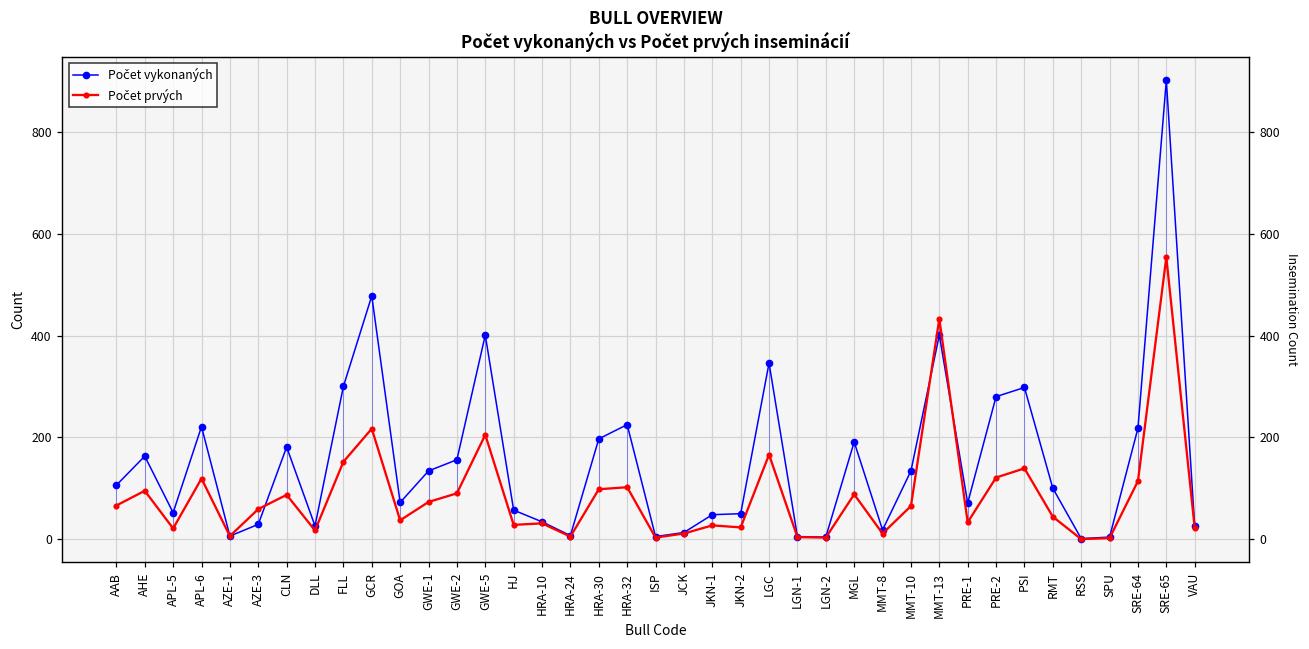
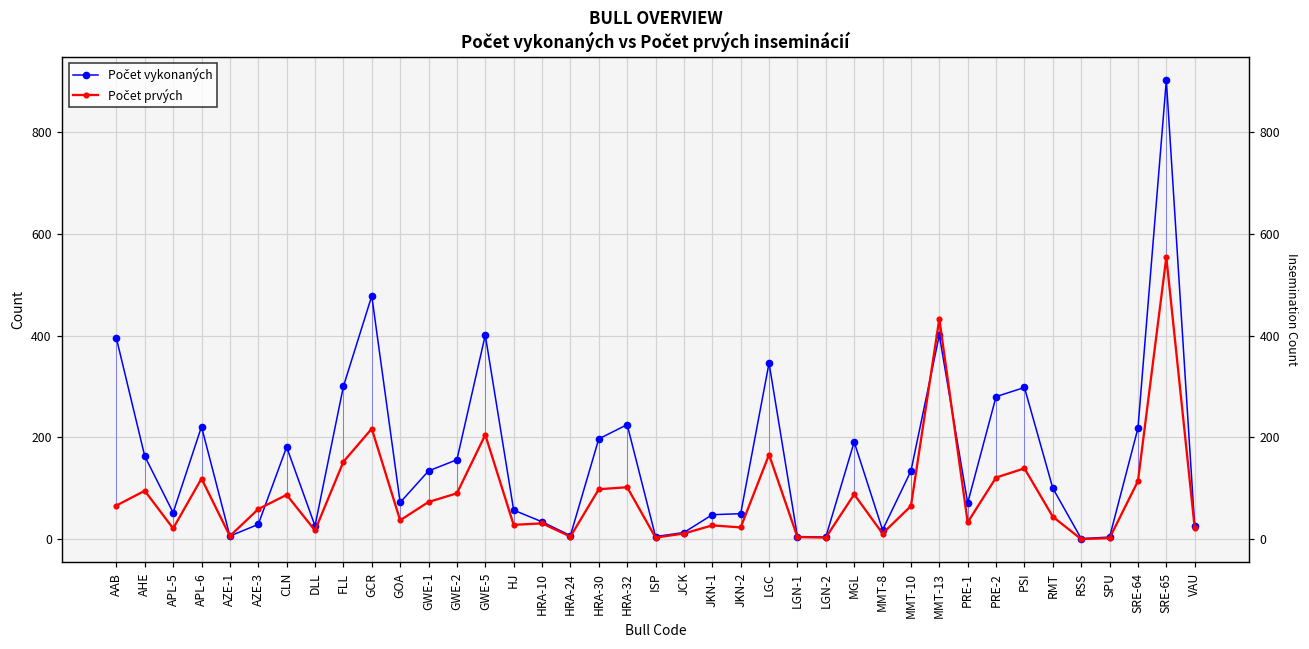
  {
    "Počet vykonaných": {
-     "AAB": 110,
+     "AAB": 400,
      "AHE": 160,
      "APL-5": 50,
      "APL-6": 220,
      "AZE-3": 30,
      "CLN": 180,
      "DLL": 30,
      "FLL": 300,
      "GCR": 480,
      "GOA": 70,
      "GWE-1": 130,
      "GWE-2": 160,
      "GWE-5": 400,
      "HJ": 60,
      "HRA-30": 200,
      "HRA-32": 230,
      "JKN-1": 50,
      "JKN-2": 50,
      "LGC": 350,
      "MGL": 190,
      "MMT-8": 20,
      "MMT-10": 130,
      "MMT-13": 400,
      "PRE-1": 70,
      "PRE-2": 280,
      "PSI": 300,
      "RMT": 100,
      "SRE-64": 220,
      "SRE-65": 900
    },
    "Počet prvých": {
      "AAB": 70,
      "AHE": 100,
      "APL-5": 20,
      "APL-6": 120,
      "AZE-3": 60,
      "CLN": 90,
      "DLL": 20,
      "FLL": 150,
      "GCR": 220,
      "GOA": 40,
      "GWE-1": 70,
      "GWE-2": 90,
      "GWE-5": 210,
      "HJ": 30,
      "HRA-30": 100,
      "HRA-32": 100,
      "JKN-1": 30,
      "JKN-2": 20,
      "LGC": 170,
      "MGL": 90,
      "MMT-8": 10,
      "MMT-10": 70,
      "MMT-13": 430,
      "PRE-1": 30,
      "PRE-2": 120,
      "PSI": 140,
      "RMT": 40,
      "SRE-64": 110,
      "SRE-65": 550
    }
  }
